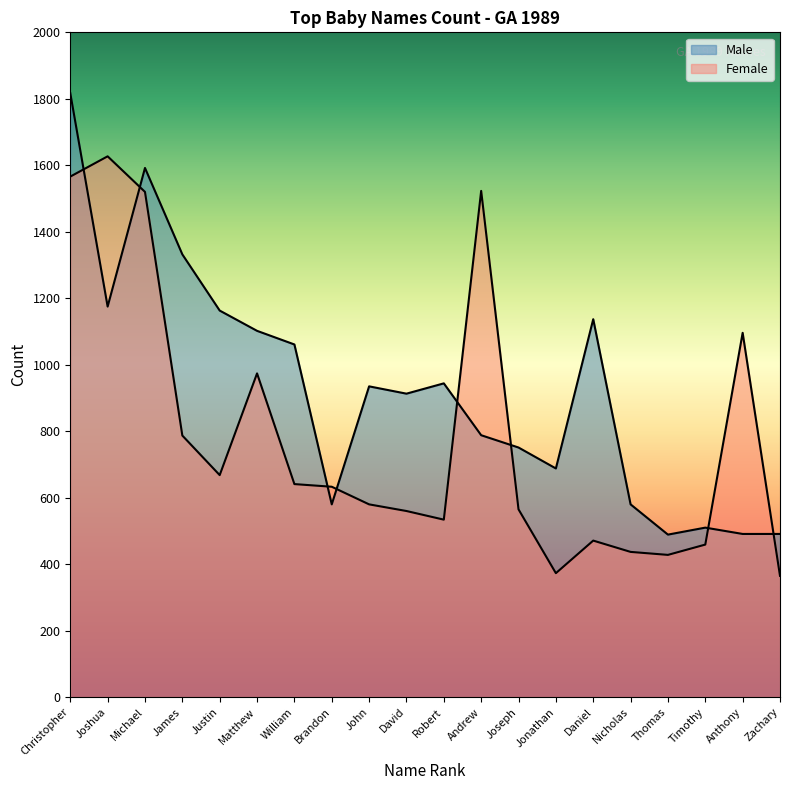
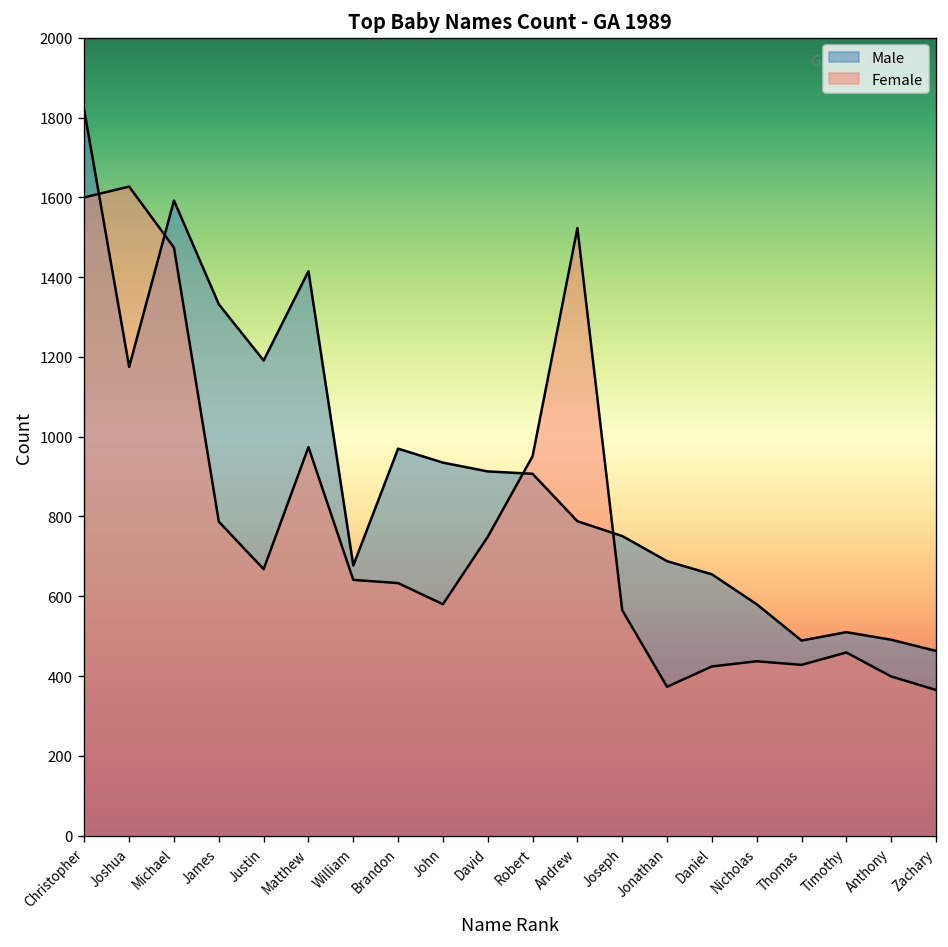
  {
    "Male": {
      "Christopher": 1820,
      "Joshua": 1180,
      "Michael": 1590,
      "James": 1330,
-     "Justin": 1160,
-     "Matthew": 1100,
-     "William": 1060,
-     "Brandon": 580,
+     "Justin": 1190,
+     "Matthew": 1420,
+     "William": 680,
+     "Brandon": 970,
      "John": 940,
      "David": 910,
-     "Robert": 940,
+     "Robert": 910,
      "Andrew": 790,
      "Joseph": 750,
      "Jonathan": 690,
-     "Daniel": 1140,
+     "Daniel": 660,
      "Nicholas": 580,
      "Thomas": 490,
      "Timothy": 510,
      "Anthony": 490,
-     "Zachary": 490
+     "Zachary": 460
    },
    "Female": {
-     "Christopher": 1570,
+     "Christopher": 1600,
      "Joshua": 1630,
-     "Michael": 1520,
+     "Michael": 1470,
      "James": 790,
      "Justin": 670,
      "Matthew": 970,
      "William": 640,
      "Brandon": 630,
      "John": 580,
-     "David": 560,
-     "Robert": 530,
+     "David": 750,
+     "Robert": 950,
      "Andrew": 1520,
      "Joseph": 570,
      "Jonathan": 370,
-     "Daniel": 470,
+     "Daniel": 420,
      "Nicholas": 440,
      "Thomas": 430,
      "Timothy": 460,
-     "Anthony": 1100,
+     "Anthony": 400,
      "Zachary": 370
    }
  }
